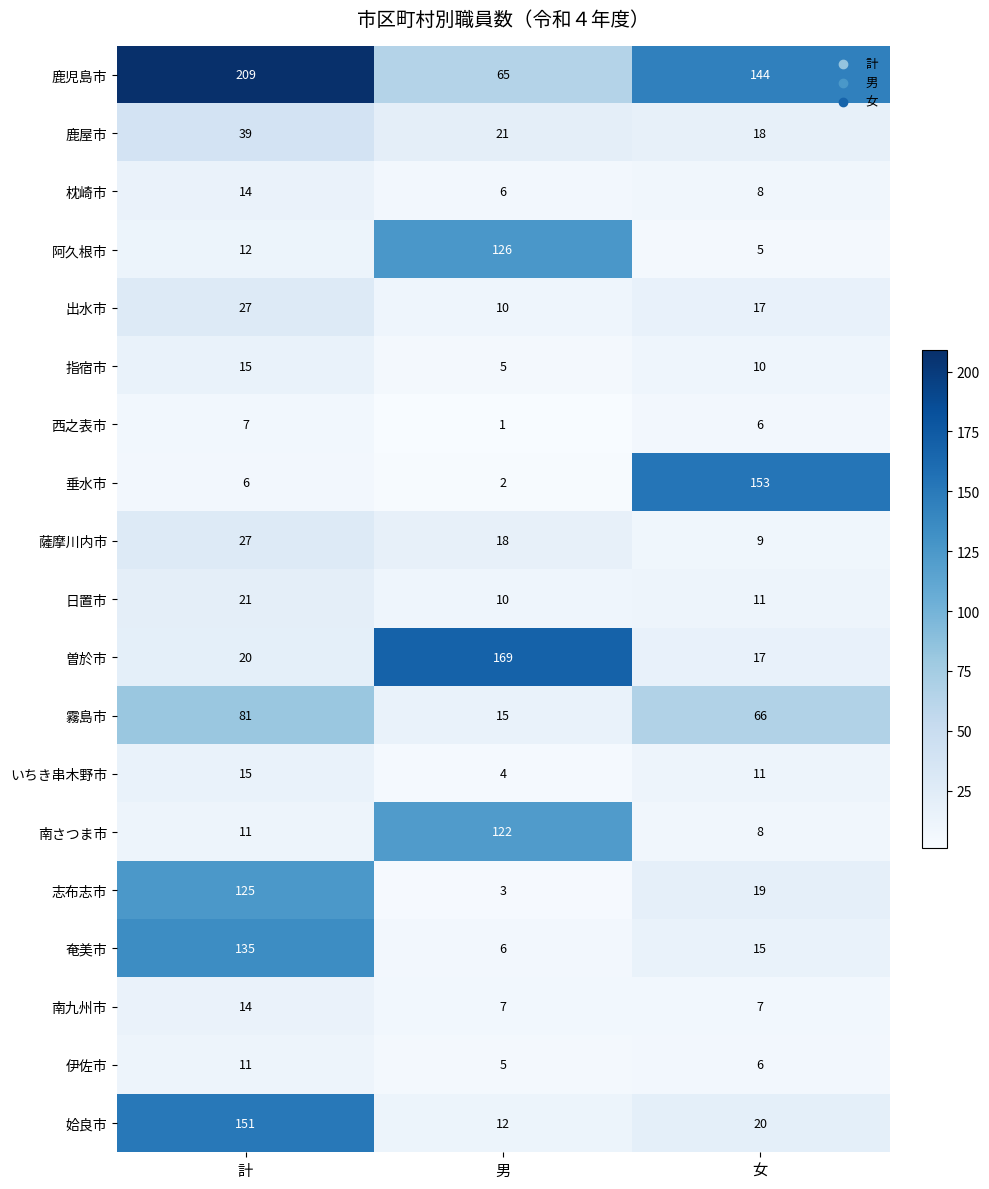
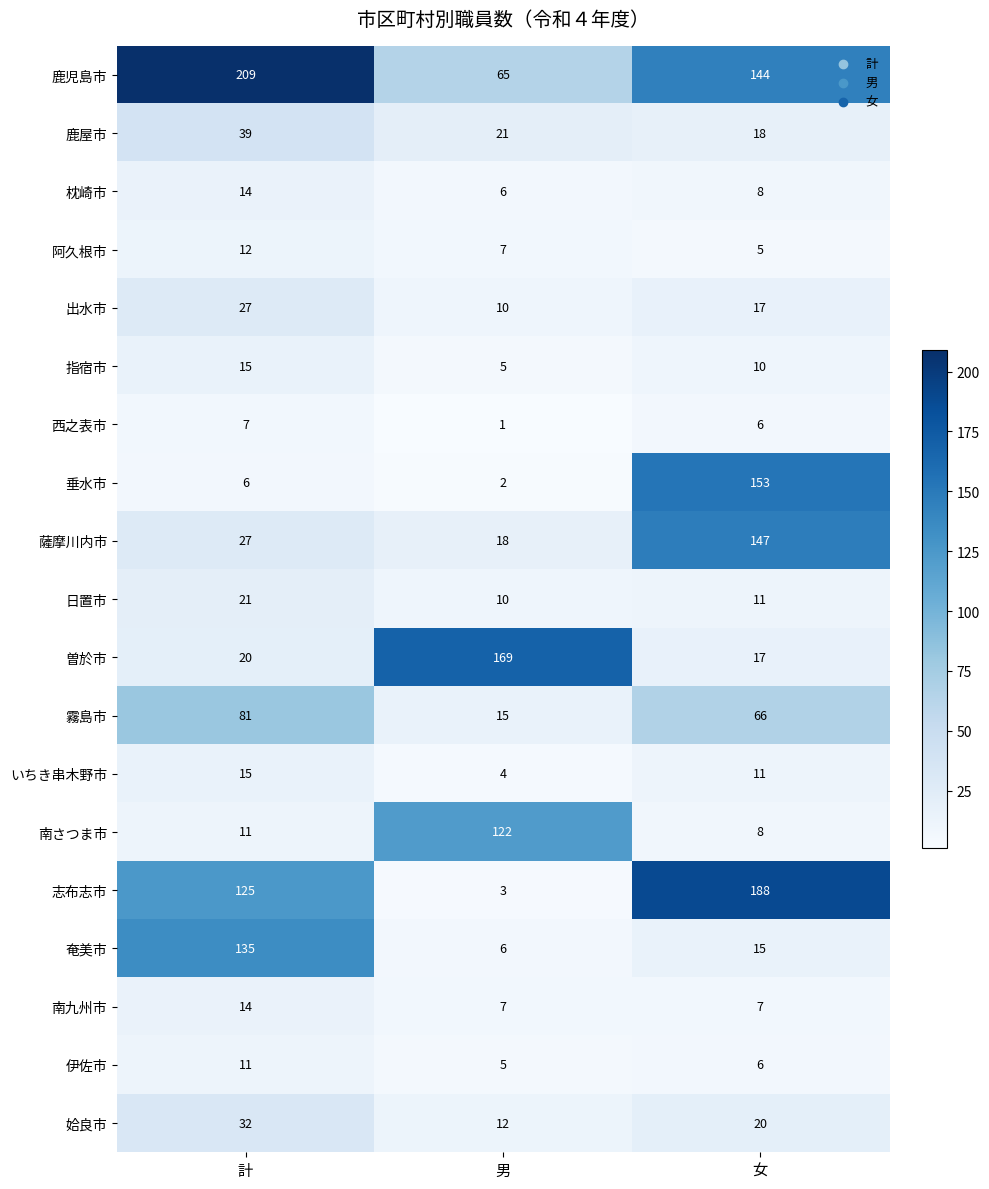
  {
    "鹿児島市": {
      "計": 209,
      "男": 65,
      "女": 144
    },
    "鹿屋市": {
      "計": 39,
      "男": 21,
      "女": 18
    },
    "枕崎市": {
      "計": 14,
      "男": 6,
      "女": 8
    },
    "阿久根市": {
      "計": 12,
-     "男": 126,
+     "男": 7,
      "女": 5
    },
    "出水市": {
      "計": 27,
      "男": 10,
      "女": 17
    },
    "指宿市": {
      "計": 15,
      "男": 5,
      "女": 10
    },
    "西之表市": {
      "計": 7,
      "男": 1,
      "女": 6
    },
    "垂水市": {
      "計": 6,
      "男": 2,
      "女": 153
    },
    "薩摩川内市": {
      "計": 27,
      "男": 18,
-     "女": 9
+     "女": 147
    },
    "日置市": {
      "計": 21,
      "男": 10,
      "女": 11
    },
    "曽於市": {
      "計": 20,
      "男": 169,
      "女": 17
    },
    "霧島市": {
      "計": 81,
      "男": 15,
      "女": 66
    },
    "いちき串木野市": {
      "計": 15,
      "男": 4,
      "女": 11
    },
    "南さつま市": {
      "計": 11,
      "男": 122,
      "女": 8
    },
    "志布志市": {
      "計": 125,
      "男": 3,
-     "女": 19
+     "女": 188
    },
    "奄美市": {
      "計": 135,
      "男": 6,
      "女": 15
    },
    "南九州市": {
      "計": 14,
      "男": 7,
      "女": 7
    },
    "伊佐市": {
      "計": 11,
      "男": 5,
      "女": 6
    },
    "姶良市": {
-     "計": 151,
+     "計": 32,
      "男": 12,
      "女": 20
    }
  }
